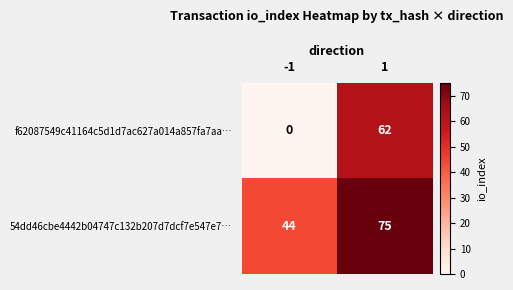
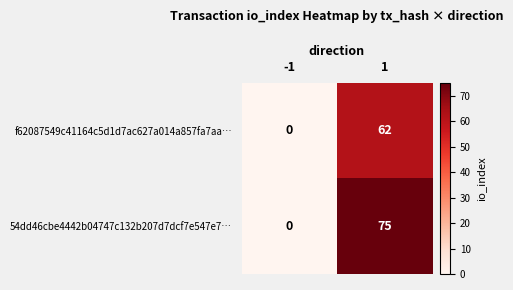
  {
    "f62087549c41164c5d1d7ac627a014a857fa7aa…": {
      "-1": 0,
      "1": 62
    },
    "54dd46cbe4442b04747c132b207d7dcf7e547e7…": {
-     "-1": 44,
+     "-1": 0,
      "1": 75
    }
  }
